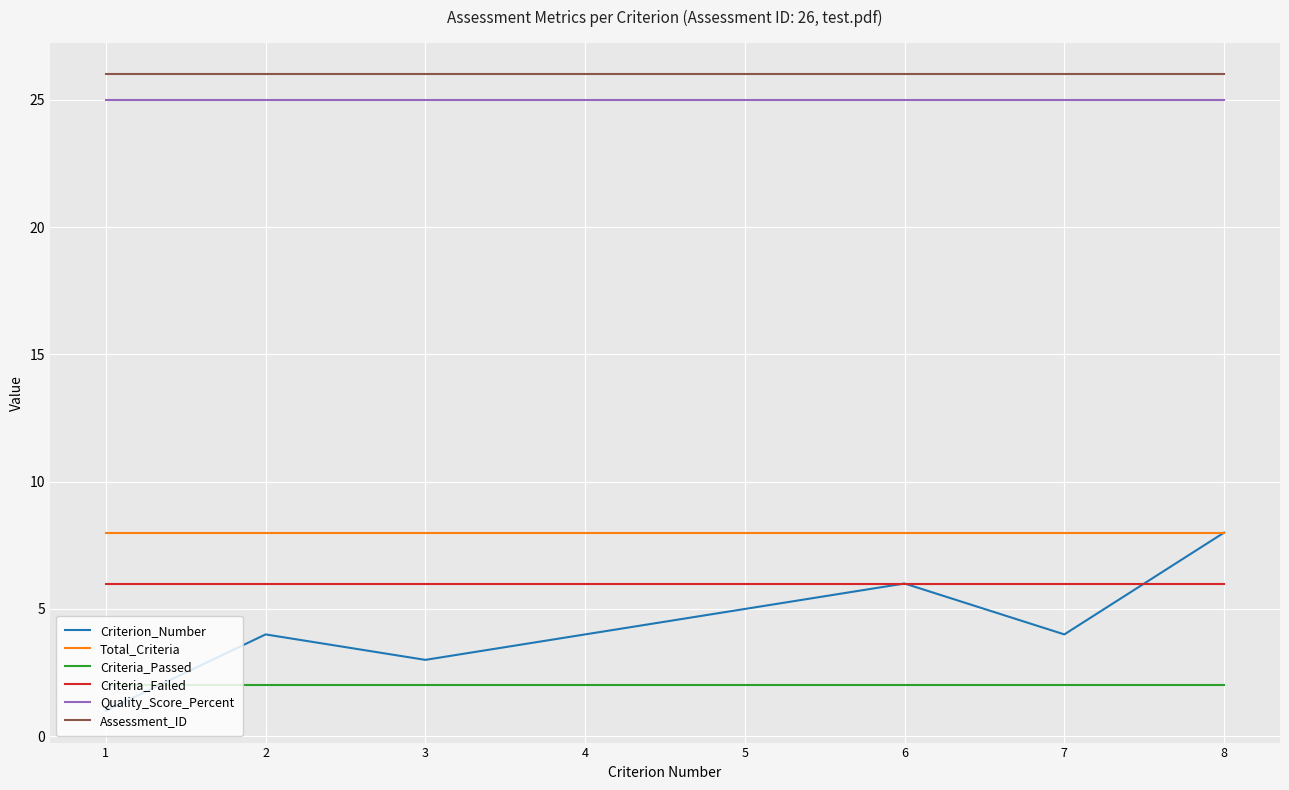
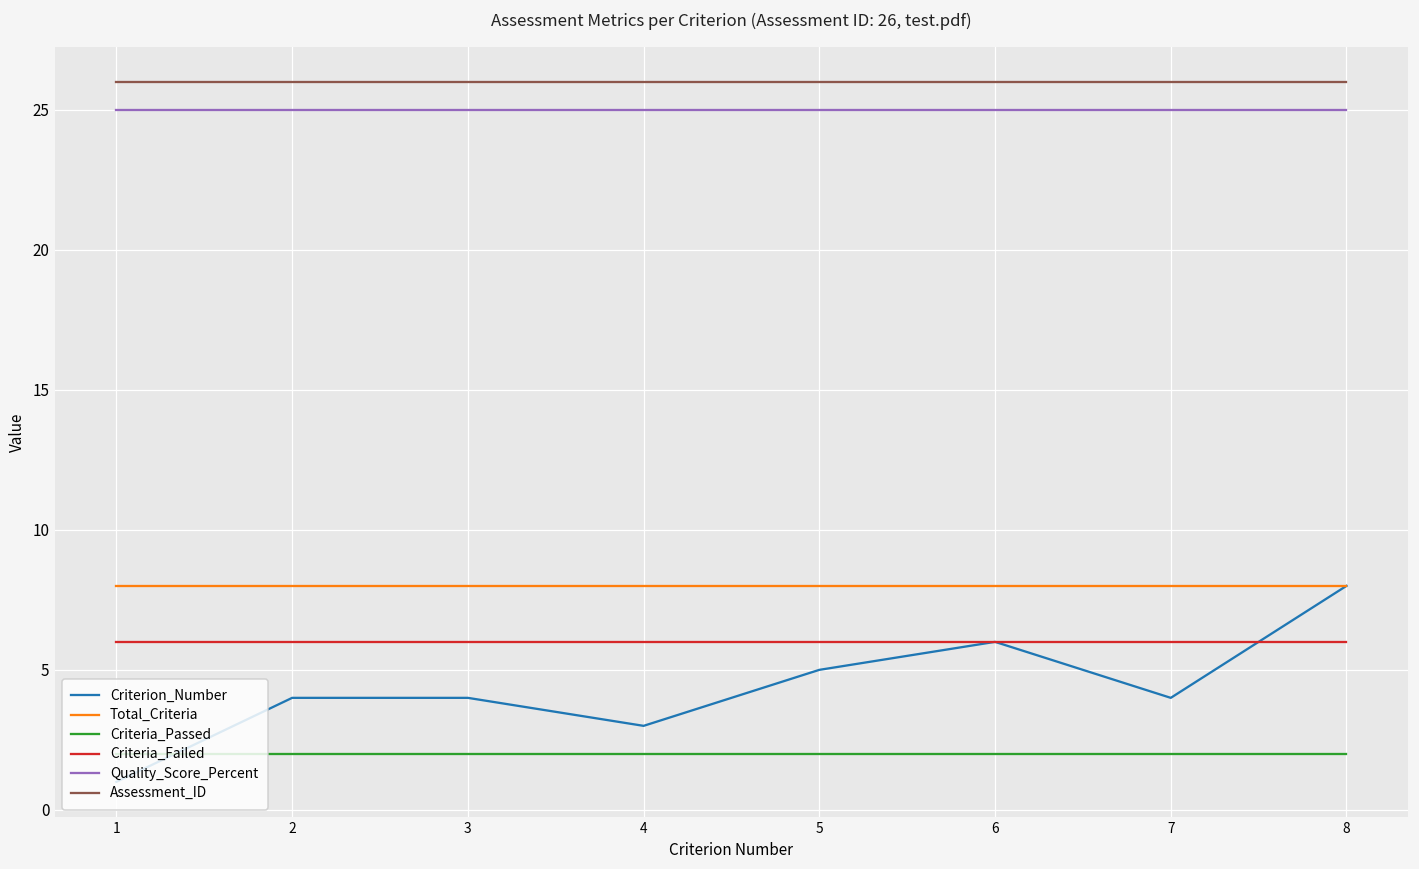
  {
    "Criterion_Number": {
      "2": 4,
-     "3": 3,
-     "4": 4,
+     "3": 4,
+     "4": 3,
      "5": 5,
      "7": 4
    },
    "Total_Criteria": {
      "1": 8,
      "2": 8,
      "3": 8,
      "4": 8,
      "5": 8,
      "6": 8,
      "7": 8
    },
    "Criteria_Passed": {
      "2": 2,
      "3": 2,
      "4": 2,
      "5": 2,
      "6": 2,
      "7": 2,
      "8": 2
    },
    "Criteria_Failed": {
      "1": 6,
      "2": 6,
      "3": 6,
      "4": 6,
      "5": 6,
      "7": 6,
      "8": 6
    },
    "Quality_Score_Percent": {
      "1": 25,
      "2": 25,
      "3": 25,
      "4": 25,
      "5": 25,
      "6": 25,
      "7": 25,
      "8": 25
    },
    "Assessment_ID": {
      "1": 26,
      "2": 26,
      "3": 26,
      "4": 26,
      "5": 26,
      "6": 26,
      "7": 26,
      "8": 26
    }
  }
